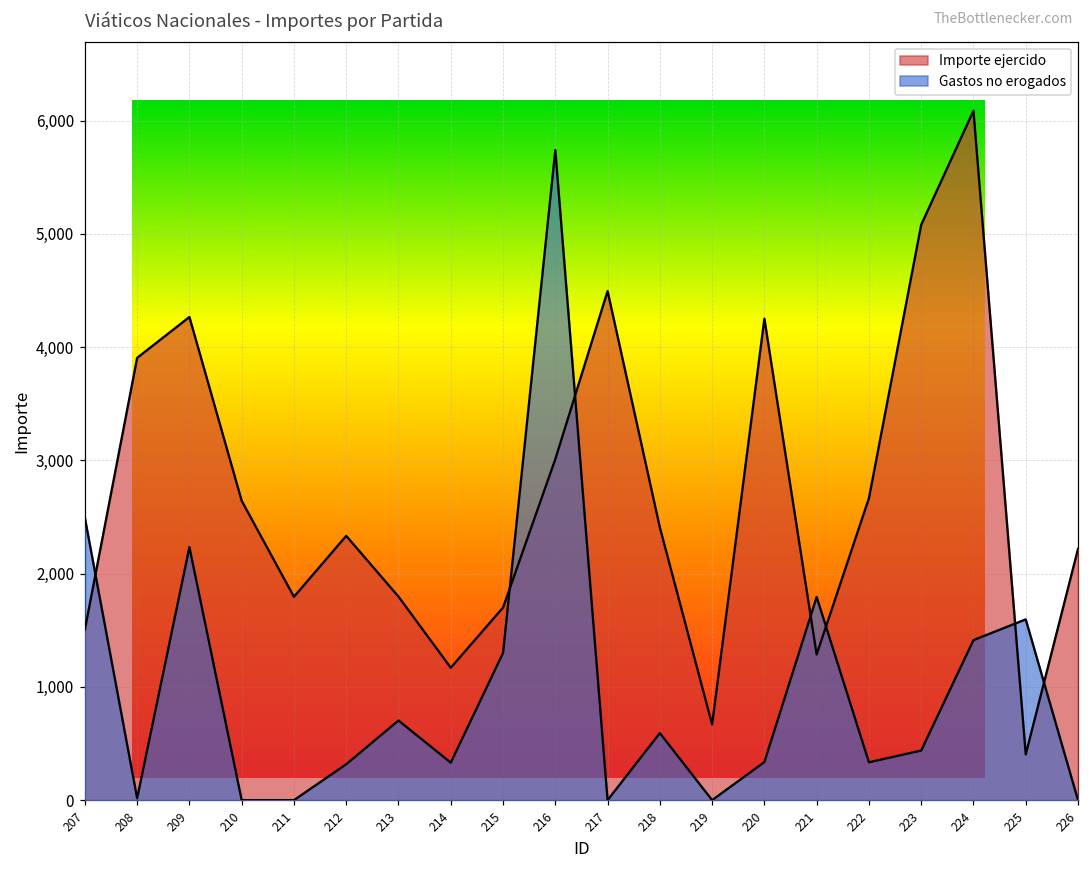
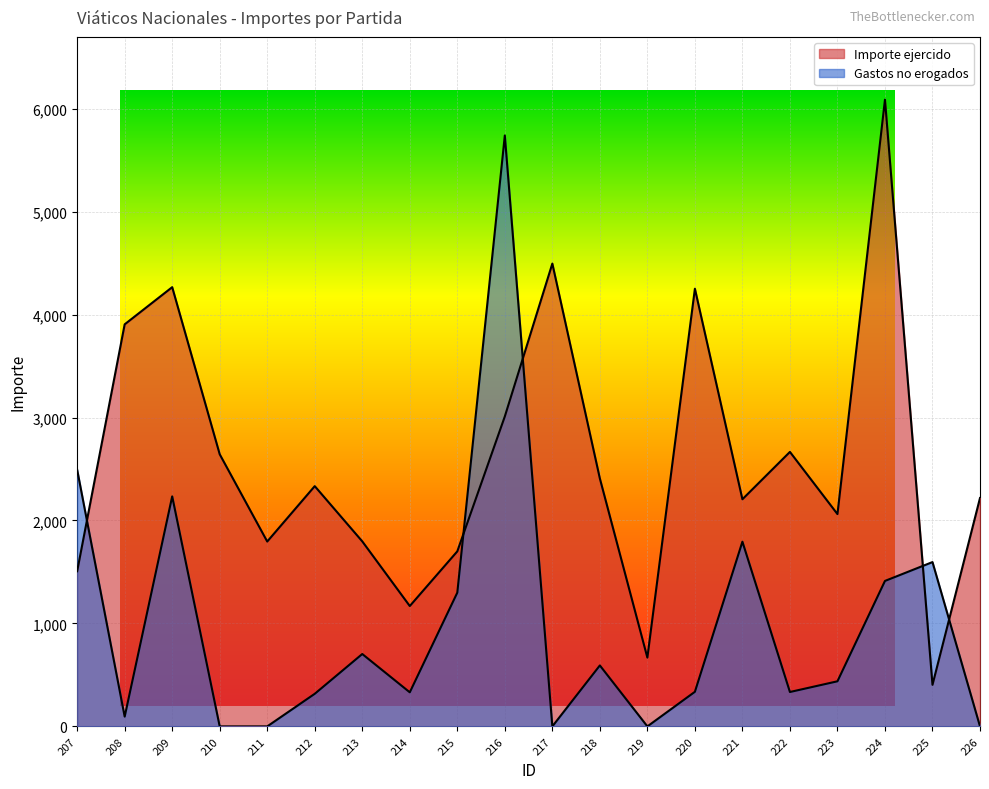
  {
    "Viáticos Nacionales - Importes por Partida": {
      "Importe ejercido": {
        "207": "1,510",
        "208": "3,910",
        "209": "4,270",
        "210": "2,640",
        "211": "1,800",
        "212": "2,330",
        "213": "1,800",
        "214": "1,170",
        "215": "1,700",
        "216": "3,010",
        "217": "4,500",
        "218": "2,410",
        "219": "670",
        "220": "4,250",
-       "221": "1,290",
+       "221": "2,210",
        "222": "2,670",
-       "223": "5,080",
+       "223": "2,060",
        "224": "6,090",
        "225": "400",
        "226": "2,220"
      },
      "Gastos no erogados": {
        "207": "2,490",
-       "208": "20",
+       "208": "100",
        "209": "2,230",
        "210": "0",
        "211": "0",
        "212": "320",
        "213": "700",
        "214": "330",
        "215": "1,300",
        "216": "5,740",
        "217": "0",
        "218": "590",
        "219": "0",
        "220": "340",
        "221": "1,790",
        "222": "330",
        "223": "440",
        "224": "1,410",
        "225": "1,600",
        "226": "0"
      }
    }
  }
